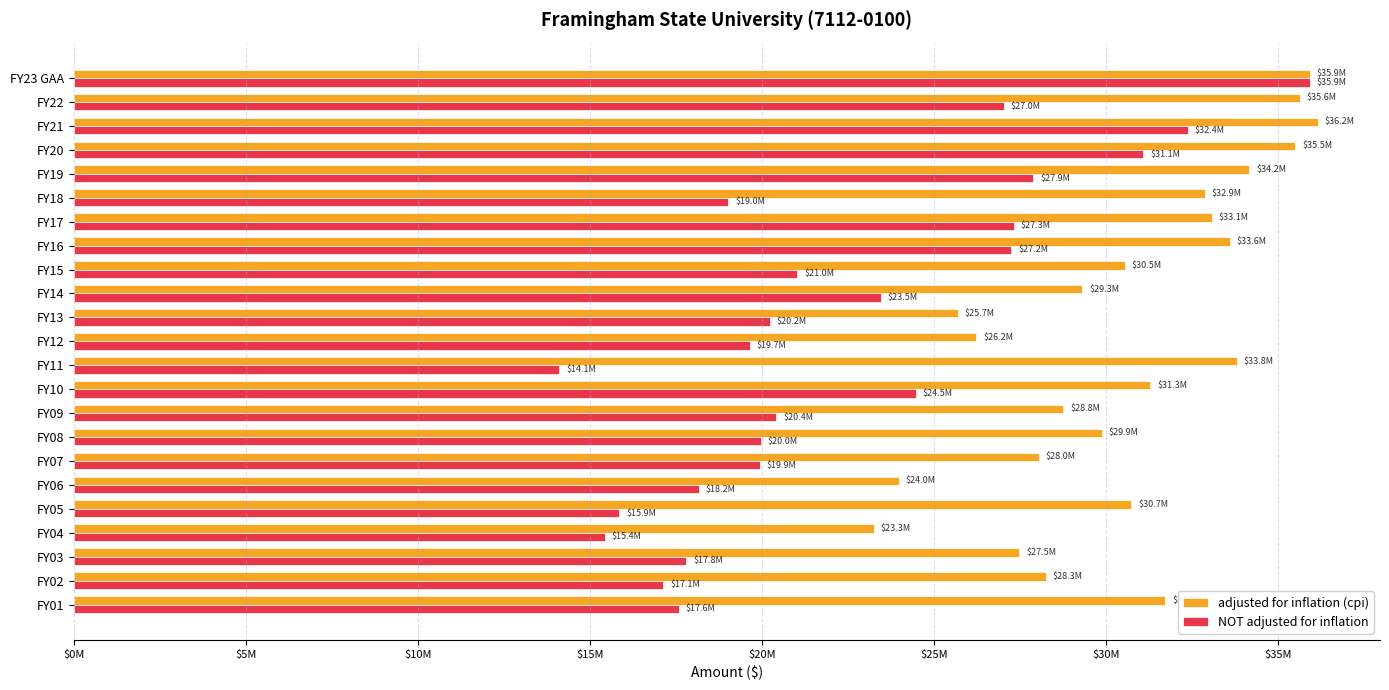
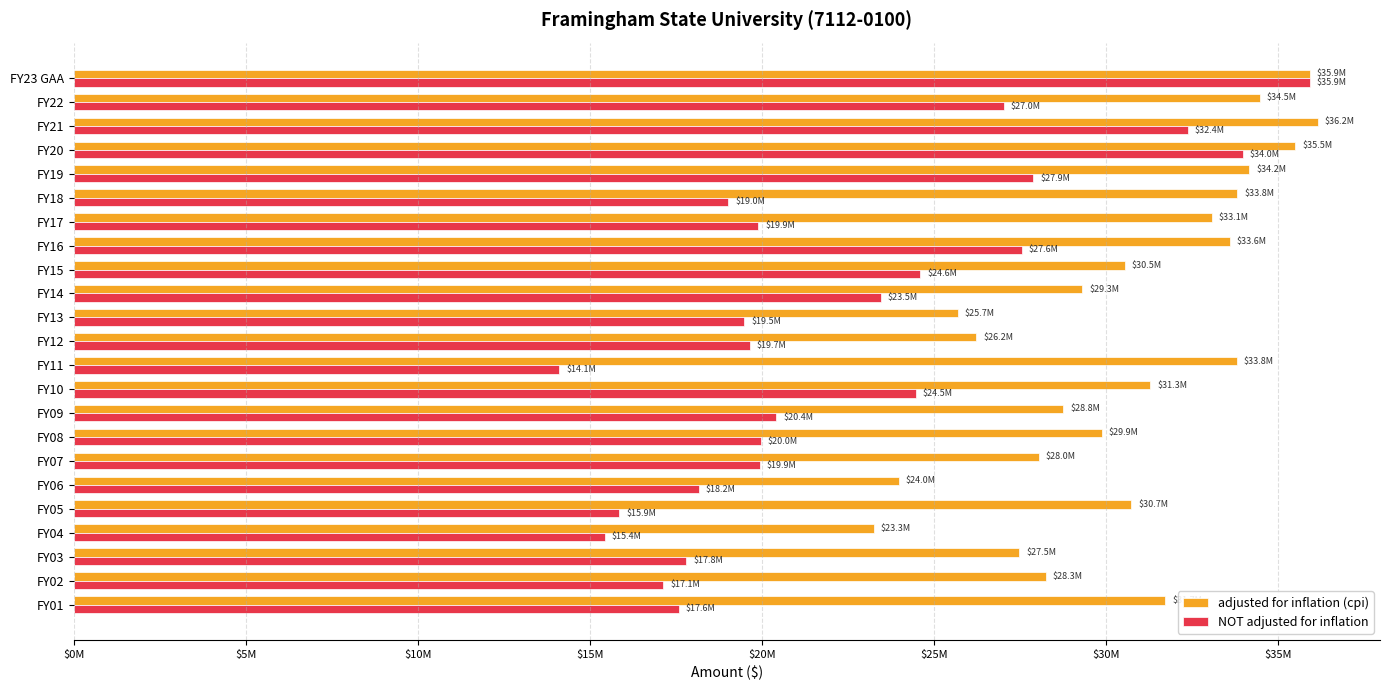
  {
    "adjusted for inflation (cpi)": {
      "FY23 GAA": "$35.9M",
-     "FY22": "$35.6M",
+     "FY22": "$34.5M",
      "FY21": "$36.2M",
      "FY20": "$35.5M",
      "FY19": "$34.2M",
-     "FY18": "$32.9M",
+     "FY18": "$33.8M",
      "FY17": "$33.1M",
      "FY16": "$33.6M",
      "FY15": "$30.5M",
      "FY14": "$29.3M",
      "FY13": "$25.7M",
      "FY12": "$26.2M",
      "FY11": "$33.8M",
      "FY10": "$31.3M",
      "FY09": "$28.8M",
      "FY08": "$29.9M",
      "FY07": "$28.0M",
      "FY06": "$24.0M",
      "FY05": "$30.7M",
      "FY04": "$23.3M",
      "FY03": "$27.5M",
      "FY02": "$28.3M"
    },
    "NOT adjusted for inflation": {
      "FY23 GAA": "$35.9M",
      "FY22": "$27.0M",
      "FY21": "$32.4M",
-     "FY20": "$31.1M",
+     "FY20": "$34.0M",
      "FY19": "$27.9M",
      "FY18": "$19.0M",
-     "FY17": "$27.3M",
-     "FY16": "$27.2M",
-     "FY15": "$21.0M",
+     "FY17": "$19.9M",
+     "FY16": "$27.6M",
+     "FY15": "$24.6M",
      "FY14": "$23.5M",
-     "FY13": "$20.2M",
+     "FY13": "$19.5M",
      "FY12": "$19.7M",
      "FY11": "$14.1M",
      "FY10": "$24.5M",
      "FY09": "$20.4M",
      "FY08": "$20.0M",
      "FY07": "$19.9M",
      "FY06": "$18.2M",
      "FY05": "$15.9M",
      "FY04": "$15.4M",
      "FY03": "$17.8M",
      "FY02": "$17.1M",
      "FY01": "$17.6M"
    }
  }
